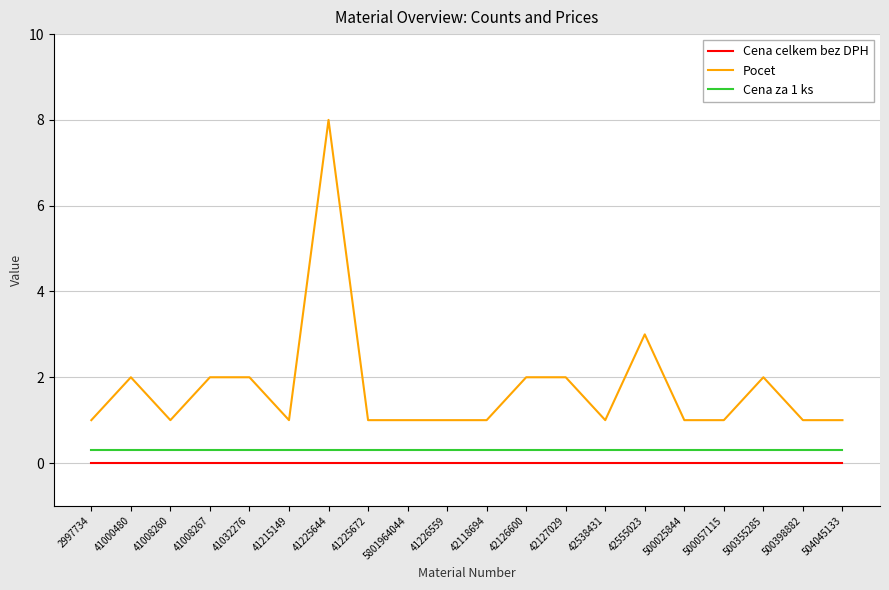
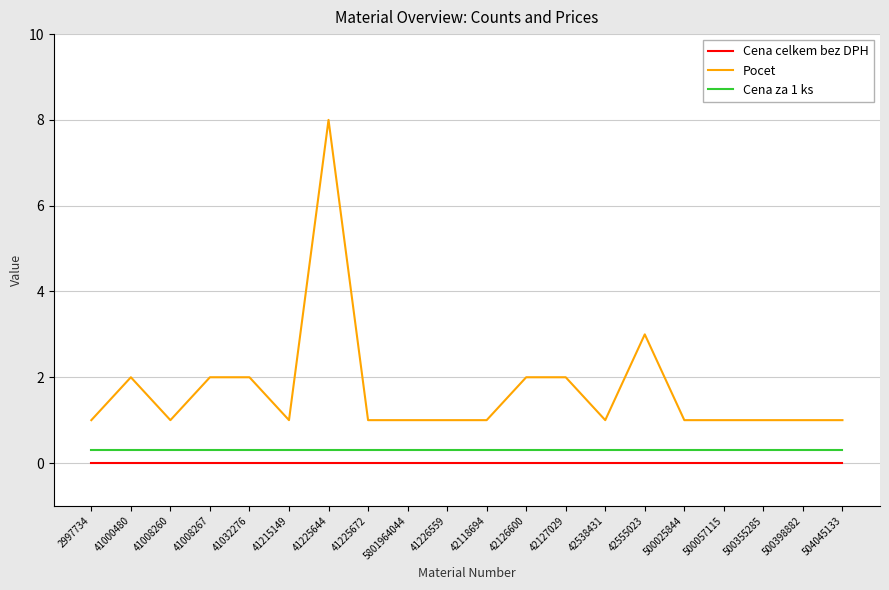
  {
    "Cena celkem bez DPH": {
      "2997734": 0,
      "41000480": 0,
      "41008260": 0,
      "41008267": 0,
      "41032276": 0,
      "41215149": 0,
      "41225644": 0,
      "41225672": 0,
      "5801964044": 0,
      "41226559": 0,
      "42118694": 0,
      "42126600": 0,
      "42127029": 0,
      "42538431": 0,
      "42555023": 0,
      "500025844": 0,
      "500057115": 0,
      "500355285": 0,
      "500398882": 0,
      "504045133": 0
    },
    "Pocet": {
      "2997734": 1,
      "41000480": 2,
      "41008260": 1,
      "41008267": 2,
      "41032276": 2,
      "41215149": 1,
      "41225644": 8,
      "41225672": 1,
      "5801964044": 1,
      "41226559": 1,
      "42118694": 1,
      "42126600": 2,
      "42127029": 2,
      "42538431": 1,
      "42555023": 3,
      "500025844": 1,
      "500057115": 1,
-     "500355285": 2,
+     "500355285": 1,
      "500398882": 1,
      "504045133": 1
    },
    "Cena za 1 ks": {
      "2997734": 0.3,
      "41000480": 0.3,
      "41008260": 0.3,
      "41008267": 0.3,
      "41032276": 0.3,
      "41215149": 0.3,
      "41225644": 0.3,
      "41225672": 0.3,
      "5801964044": 0.3,
      "41226559": 0.3,
      "42118694": 0.3,
      "42126600": 0.3,
      "42127029": 0.3,
      "42538431": 0.3,
      "42555023": 0.3,
      "500025844": 0.3,
      "500057115": 0.3,
      "500355285": 0.3,
      "500398882": 0.3,
      "504045133": 0.3
    }
  }
